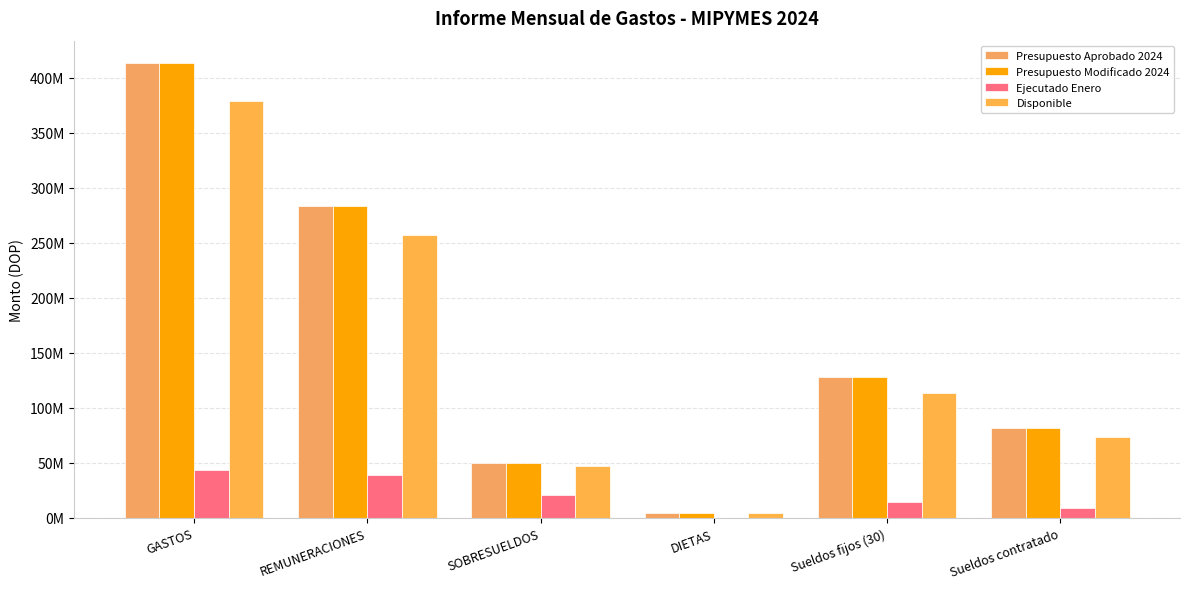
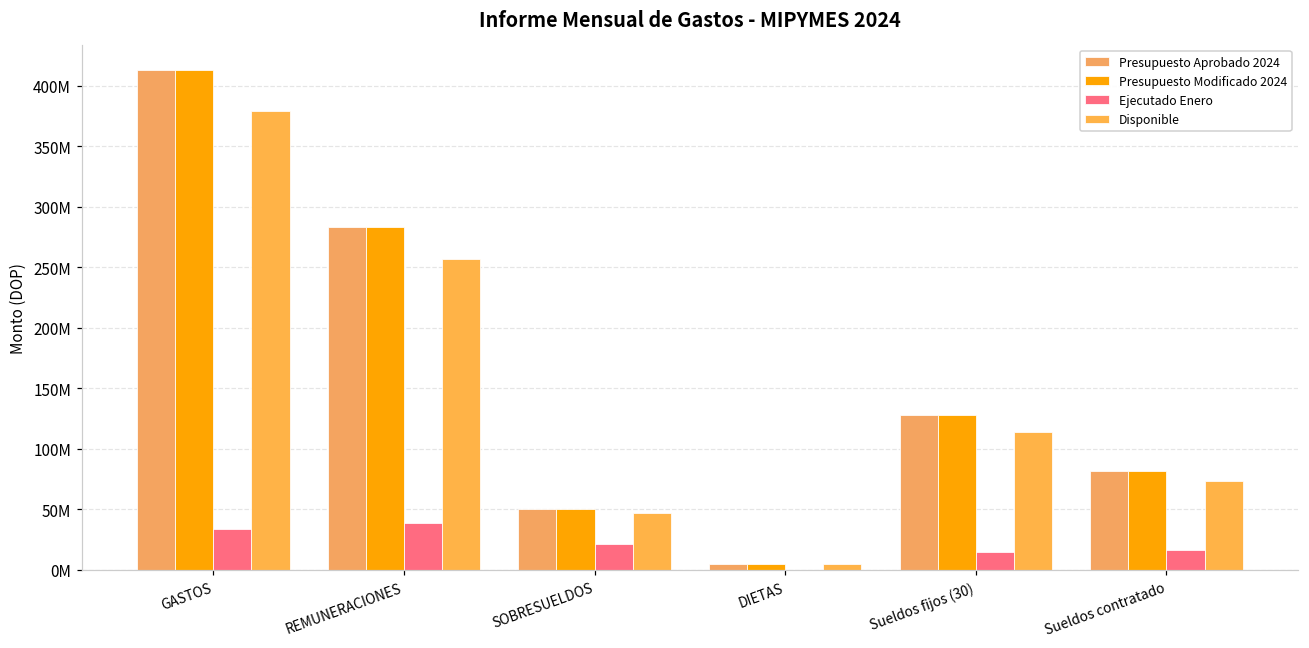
  {
    "Presupuesto Modificado 2024": {
      "GASTOS": 413000000,
      "REMUNERACIONES": 283000000,
      "SOBRESUELDOS": 50000000,
      "DIETAS": 5000000,
      "Sueldos fijos (30)": 128000000,
      "Sueldos contratado": 82000000
    },
    "Ejecutado Enero": {
-     "GASTOS": 43000000,
+     "GASTOS": 34000000,
      "REMUNERACIONES": 39000000,
      "SOBRESUELDOS": 21000000,
      "Sueldos fijos (30)": 15000000,
-     "Sueldos contratado": 9000000
+     "Sueldos contratado": 16000000
    }
  }
